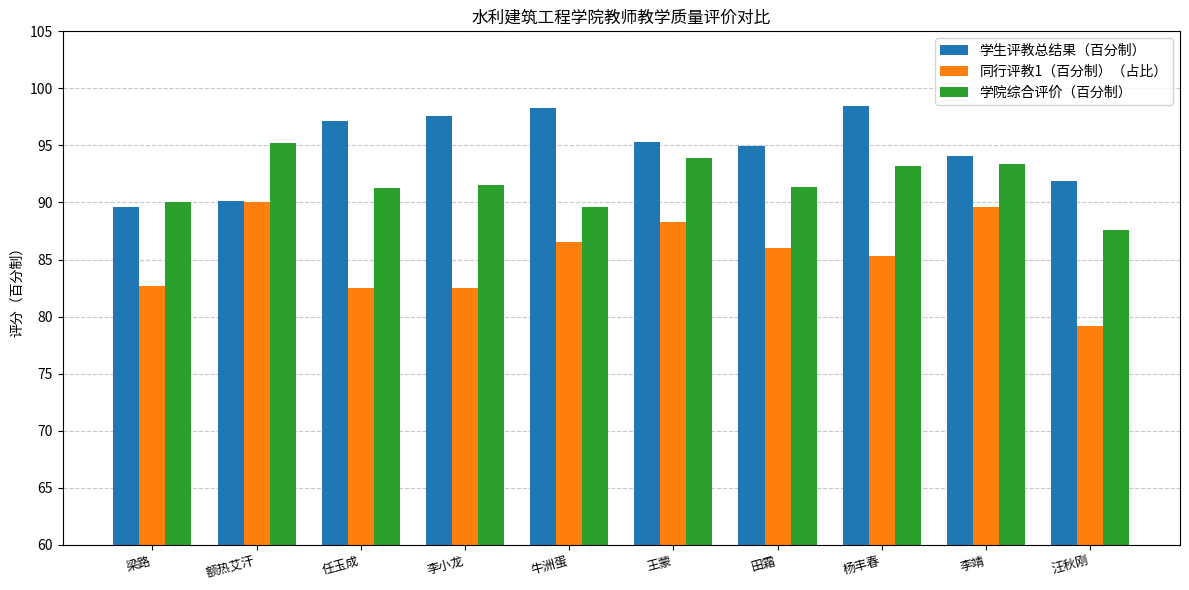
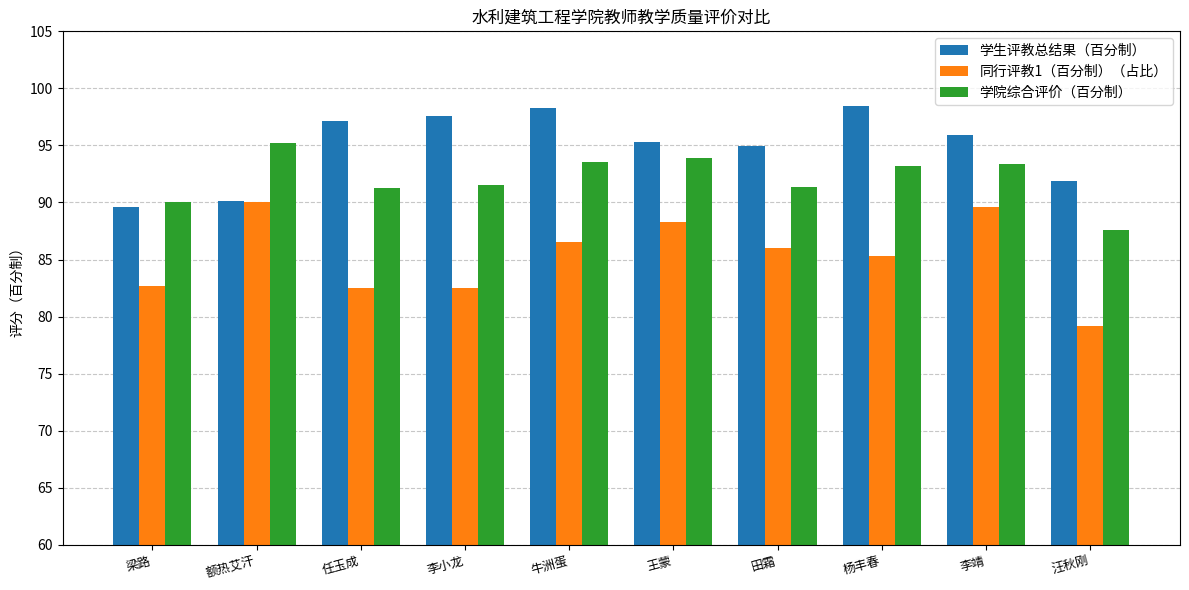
  {
    "学生评教总结果（百分制）": {
      "梁路": 89.6,
      "额热艾汗": 90.2,
      "任玉成": 97.2,
      "李小龙": 97.6,
      "牛洲蛋": 98.3,
      "王蒙": 95.3,
      "田霜": 95.0,
      "杨丰春": 98.4,
-     "李靖": 94.1,
+     "李靖": 95.9,
      "汪秋刚": 91.9
    },
    "同行评教1（百分制）（占比）": {
      "梁路": 82.7,
      "额热艾汗": 90.0,
      "任玉成": 82.5,
      "李小龙": 82.5,
      "牛洲蛋": 86.5,
      "王蒙": 88.3,
      "田霜": 86.0,
      "杨丰春": 85.3,
      "李靖": 89.6,
      "汪秋刚": 79.2
    },
    "学院综合评价（百分制）": {
      "梁路": 90.0,
      "额热艾汗": 95.2,
      "任玉成": 91.3,
      "李小龙": 91.6,
-     "牛洲蛋": 89.6,
+     "牛洲蛋": 93.6,
      "王蒙": 93.9,
      "田霜": 91.4,
      "杨丰春": 93.2,
      "李靖": 93.4,
      "汪秋刚": 87.6
    }
  }
